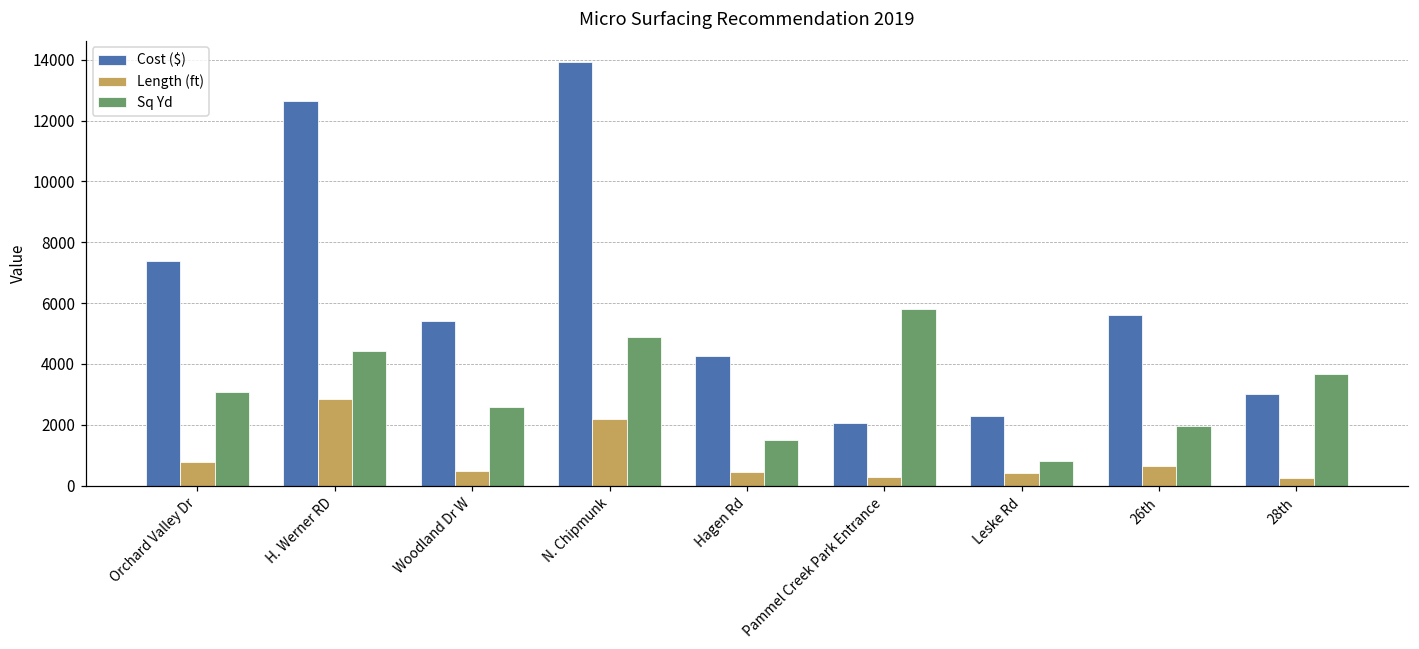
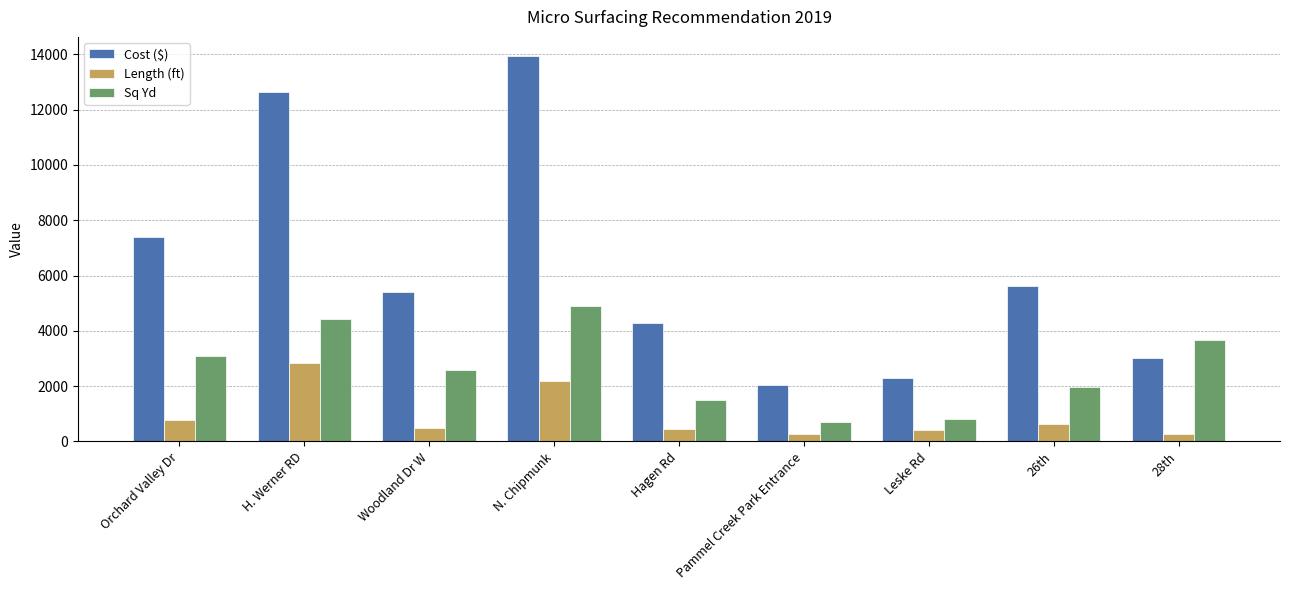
  {
    "Cost ($)": {
      "Orchard Valley Dr": 7400,
      "H. Werner RD": 12600,
      "Woodland Dr W": 5400,
      "N. Chipmunk": 13900,
      "Hagen Rd": 4300,
      "Pammel Creek Park Entrance": 2100,
      "Leske Rd": 2300,
      "26th": 5600,
      "28th": 3000
    },
    "Length (ft)": {
      "Orchard Valley Dr": 800,
      "H. Werner RD": 2900,
      "Woodland Dr W": 500,
      "N. Chipmunk": 2200,
      "Hagen Rd": 500,
      "Pammel Creek Park Entrance": 300,
      "Leske Rd": 400,
      "26th": 600,
      "28th": 300
    },
    "Sq Yd": {
      "Orchard Valley Dr": 3100,
      "H. Werner RD": 4400,
      "Woodland Dr W": 2600,
      "N. Chipmunk": 4900,
      "Hagen Rd": 1500,
-     "Pammel Creek Park Entrance": 5800,
+     "Pammel Creek Park Entrance": 700,
      "Leske Rd": 800,
      "26th": 2000,
      "28th": 3700
    }
  }
